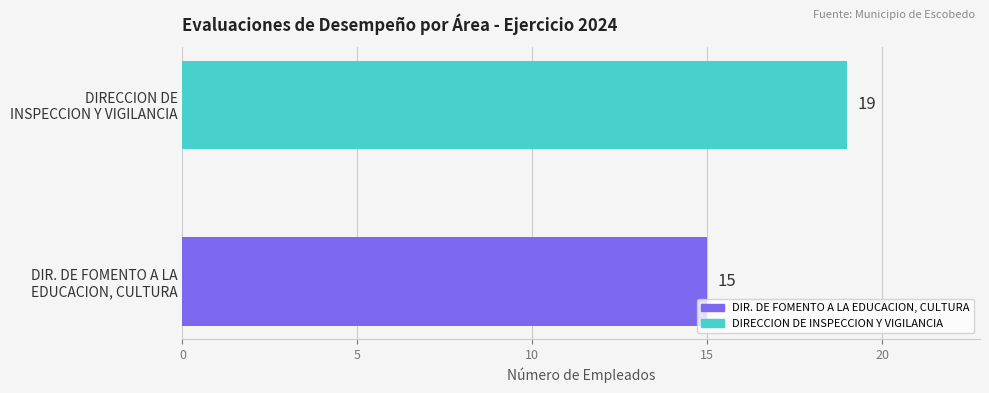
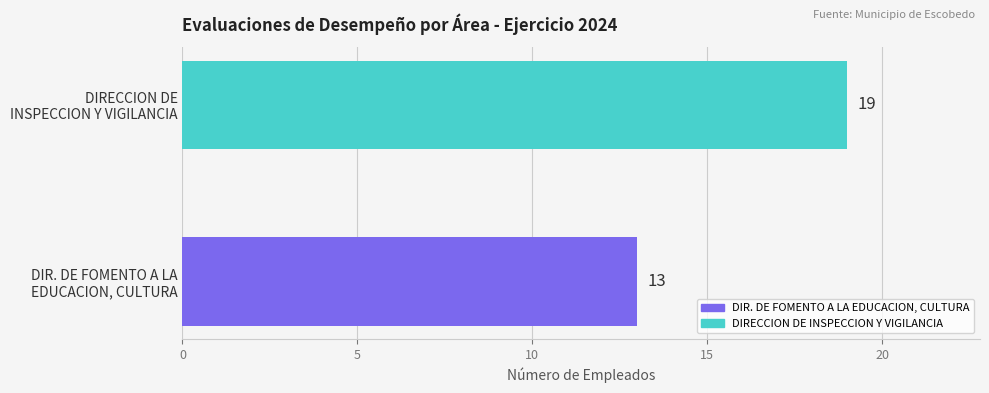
  {
    "DIRECCION DE INSPECCION Y VIGILANCIA": 19,
-   "DIR. DE FOMENTO A LA EDUCACION, CULTURA": 15
+   "DIR. DE FOMENTO A LA EDUCACION, CULTURA": 13
  }
